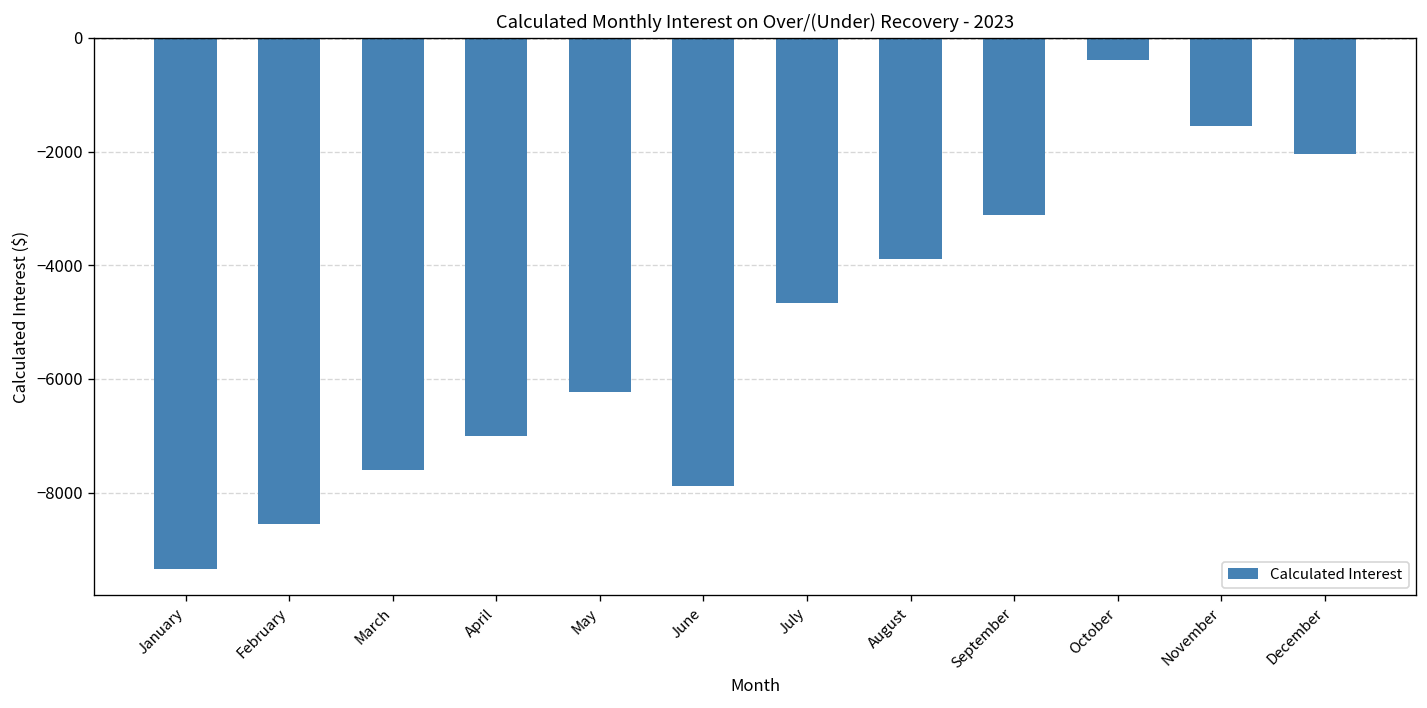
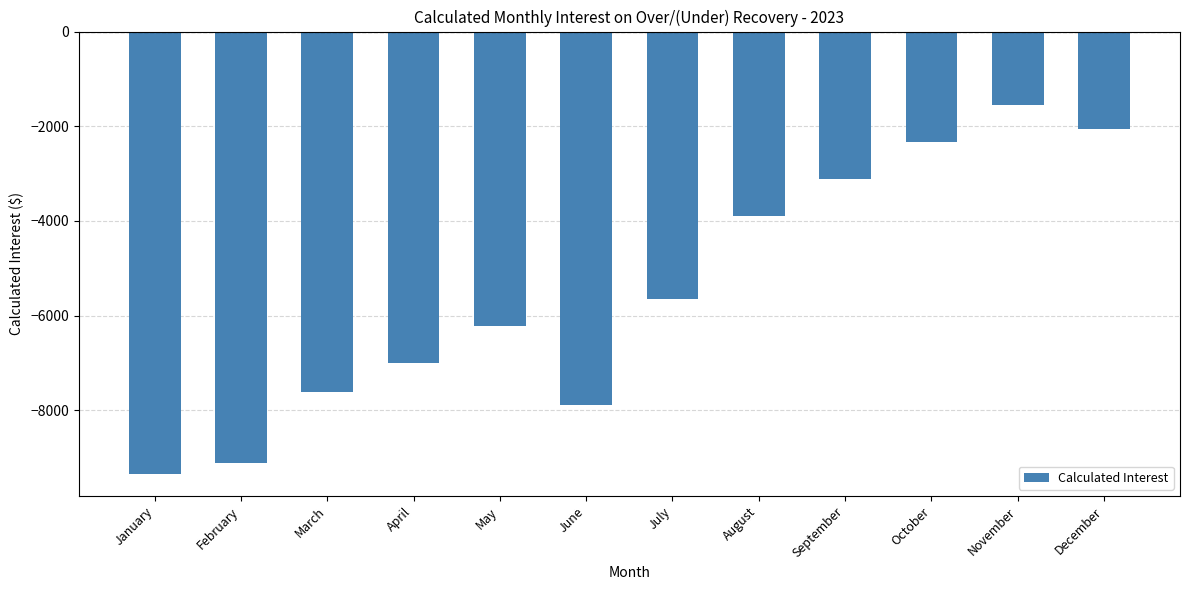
  {
    "January": -9300,
-   "February": -8600,
+   "February": -9100,
    "March": -7600,
    "April": -7000,
    "May": -6200,
    "June": -7900,
-   "July": -4700,
+   "July": -5700,
    "August": -3900,
    "September": -3100,
-   "October": -400,
+   "October": -2300,
    "November": -1600,
    "December": -2100
  }
